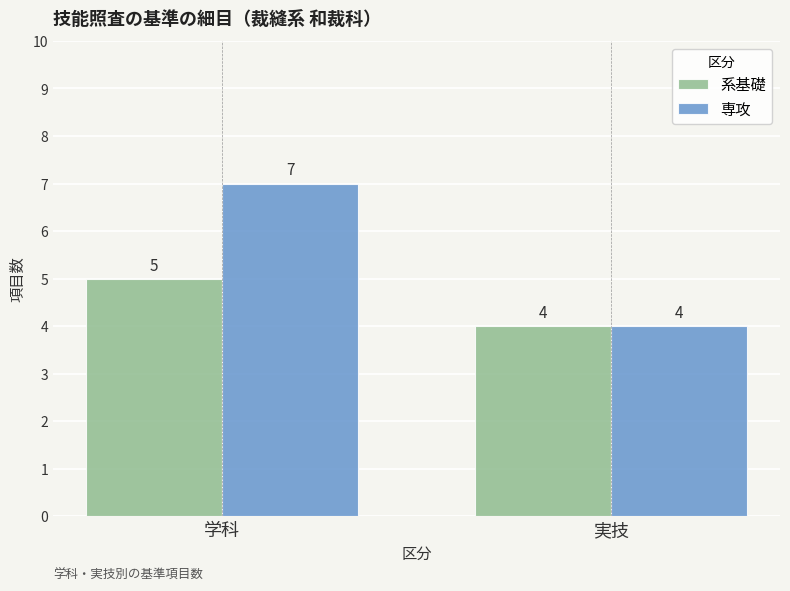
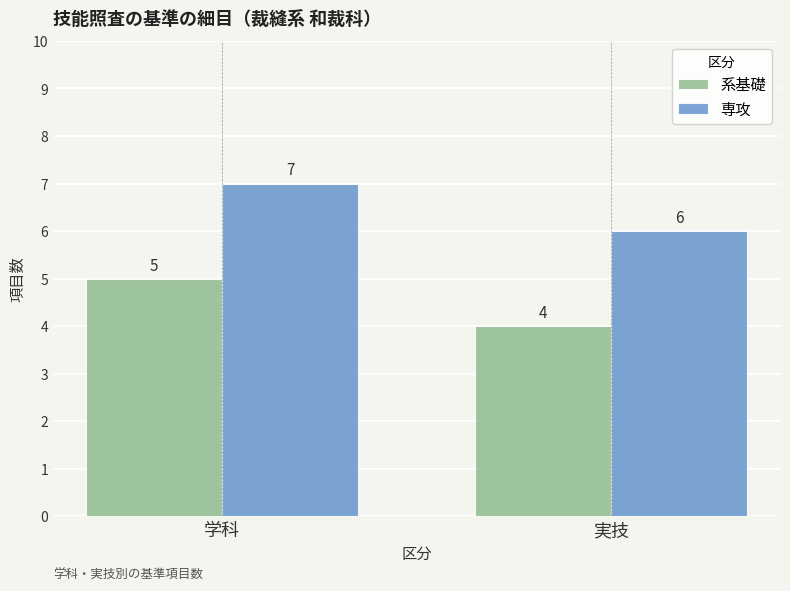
  {
    "系基礎": {
      "学科": 5,
      "実技": 4
    },
    "専攻": {
      "学科": 7,
-     "実技": 4
+     "実技": 6
    }
  }
